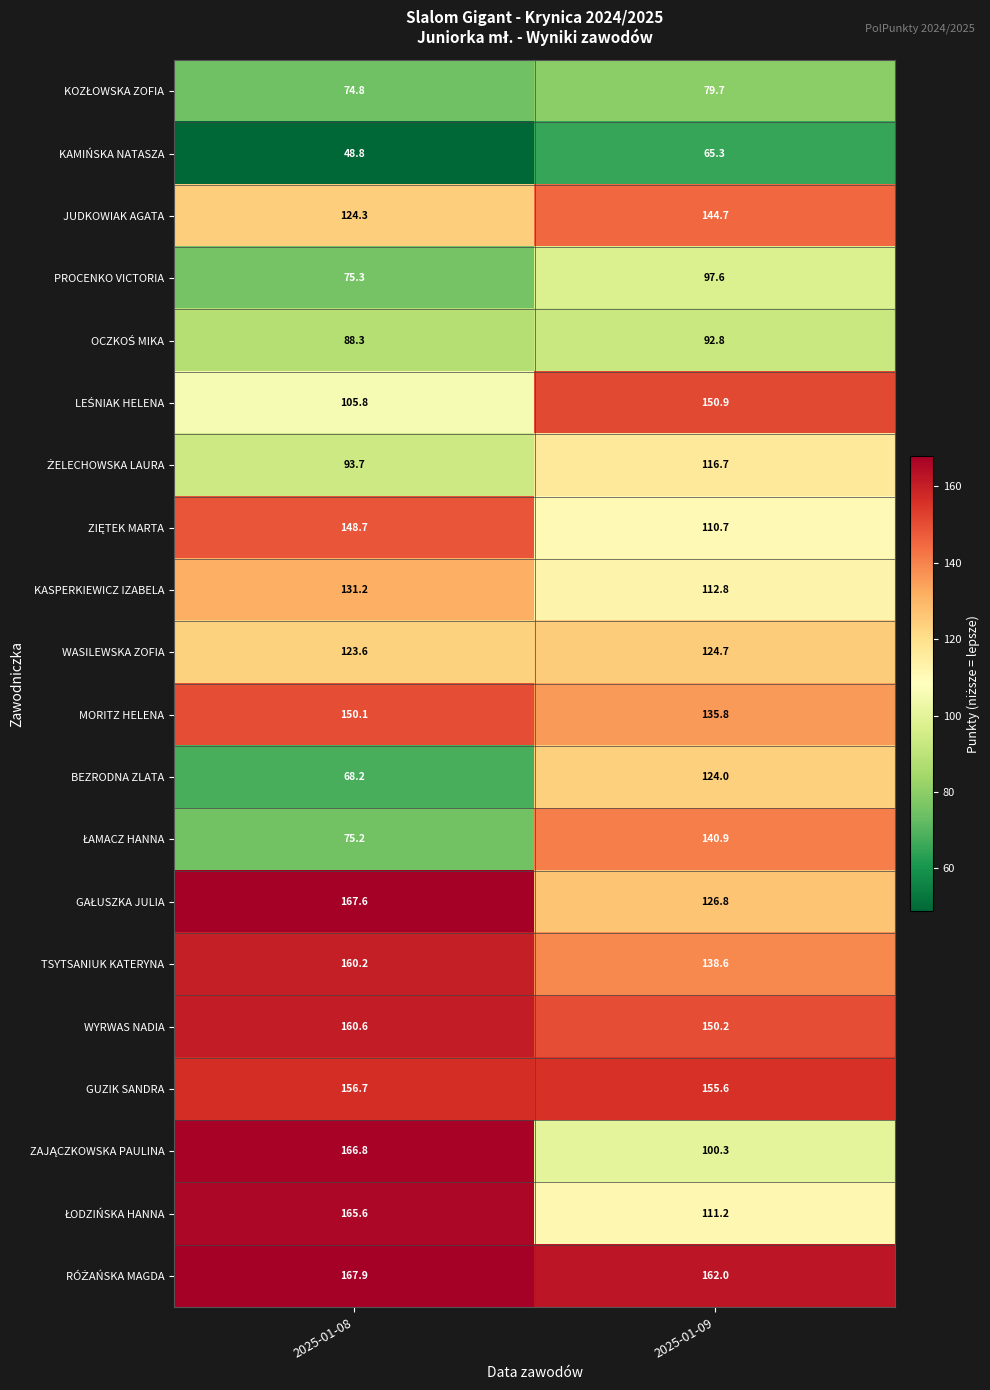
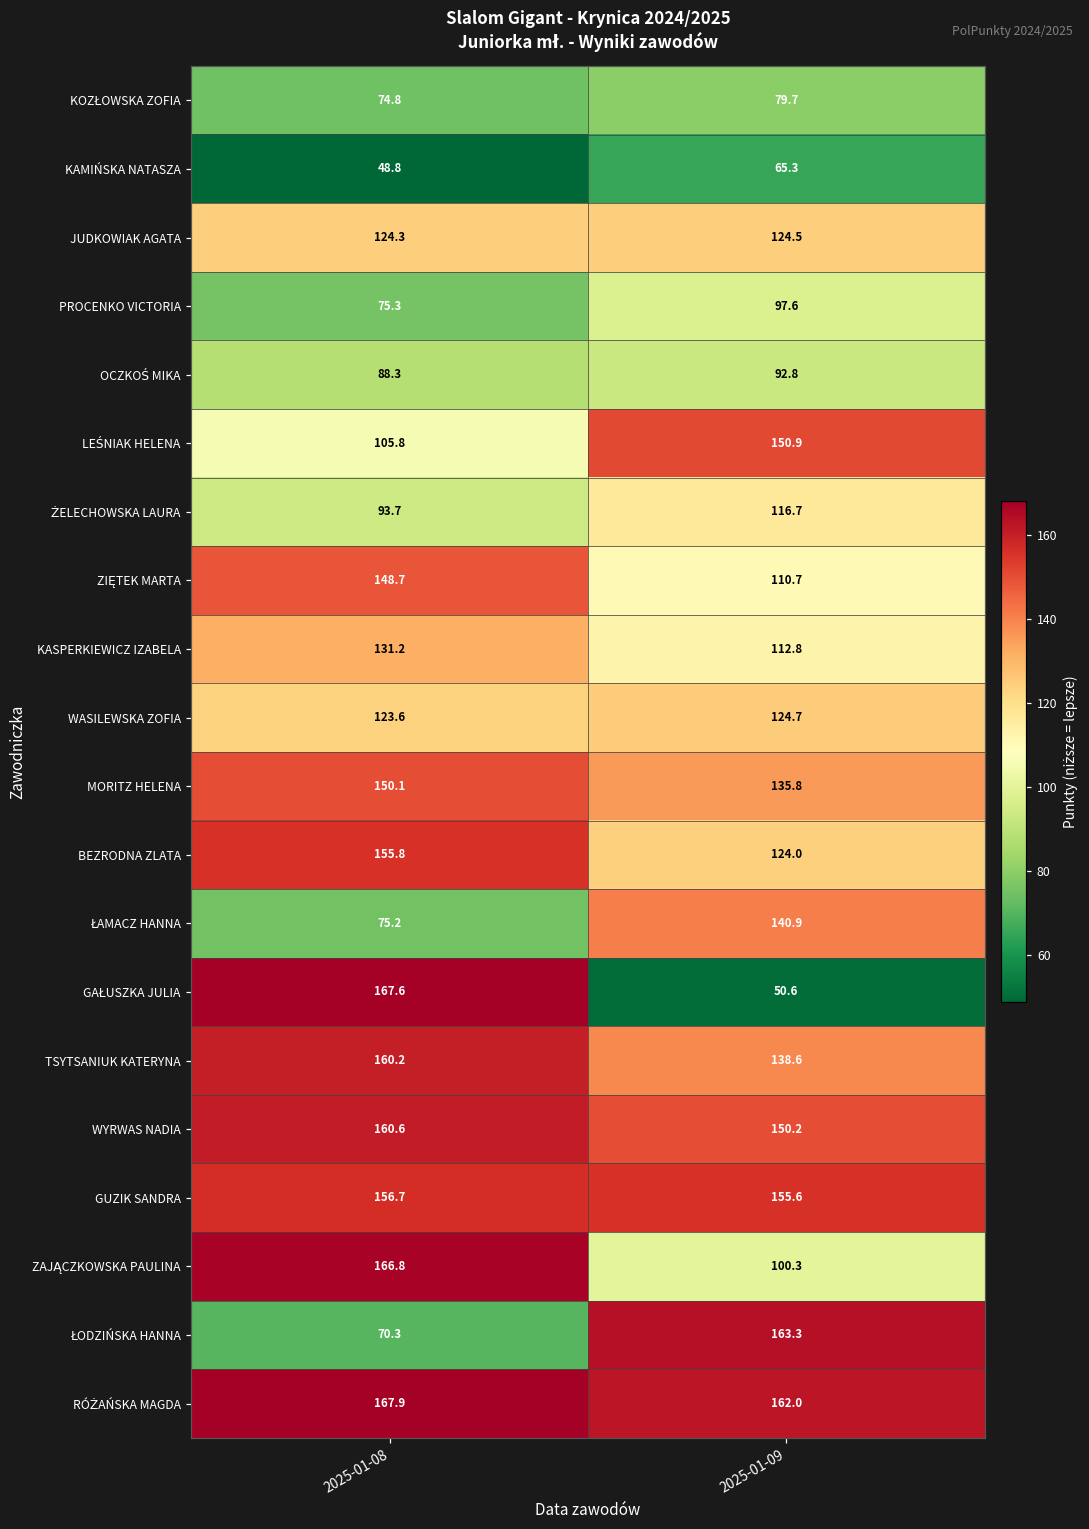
  {
    "KOZŁOWSKA ZOFIA": {
      "2025-01-08": 74.8,
      "2025-01-09": 79.7
    },
    "KAMIŃSKA NATASZA": {
      "2025-01-08": 48.8,
      "2025-01-09": 65.3
    },
    "JUDKOWIAK AGATA": {
      "2025-01-08": 124.3,
-     "2025-01-09": 144.7
+     "2025-01-09": 124.5
    },
    "PROCENKO VICTORIA": {
      "2025-01-08": 75.3,
      "2025-01-09": 97.6
    },
    "OCZKOŚ MIKA": {
      "2025-01-08": 88.3,
      "2025-01-09": 92.8
    },
    "LEŚNIAK HELENA": {
      "2025-01-08": 105.8,
      "2025-01-09": 150.9
    },
    "ŻELECHOWSKA LAURA": {
      "2025-01-08": 93.7,
      "2025-01-09": 116.7
    },
    "ZIĘTEK MARTA": {
      "2025-01-08": 148.7,
      "2025-01-09": 110.7
    },
    "KASPERKIEWICZ IZABELA": {
      "2025-01-08": 131.2,
      "2025-01-09": 112.8
    },
    "WASILEWSKA ZOFIA": {
      "2025-01-08": 123.6,
      "2025-01-09": 124.7
    },
    "MORITZ HELENA": {
      "2025-01-08": 150.1,
      "2025-01-09": 135.8
    },
    "BEZRODNA ZLATA": {
-     "2025-01-08": 68.2,
+     "2025-01-08": 155.8,
      "2025-01-09": 124.0
    },
    "ŁAMACZ HANNA": {
      "2025-01-08": 75.2,
      "2025-01-09": 140.9
    },
    "GAŁUSZKA JULIA": {
      "2025-01-08": 167.6,
-     "2025-01-09": 126.8
+     "2025-01-09": 50.6
    },
    "TSYTSANIUK KATERYNA": {
      "2025-01-08": 160.2,
      "2025-01-09": 138.6
    },
    "WYRWAS NADIA": {
      "2025-01-08": 160.6,
      "2025-01-09": 150.2
    },
    "GUZIK SANDRA": {
      "2025-01-08": 156.7,
      "2025-01-09": 155.6
    },
    "ZAJĄCZKOWSKA PAULINA": {
      "2025-01-08": 166.8,
      "2025-01-09": 100.3
    },
    "ŁODZIŃSKA HANNA": {
-     "2025-01-08": 165.6,
-     "2025-01-09": 111.2
+     "2025-01-08": 70.3,
+     "2025-01-09": 163.3
    },
    "RÓŻAŃSKA MAGDA": {
      "2025-01-08": 167.9,
      "2025-01-09": 162.0
    }
  }
